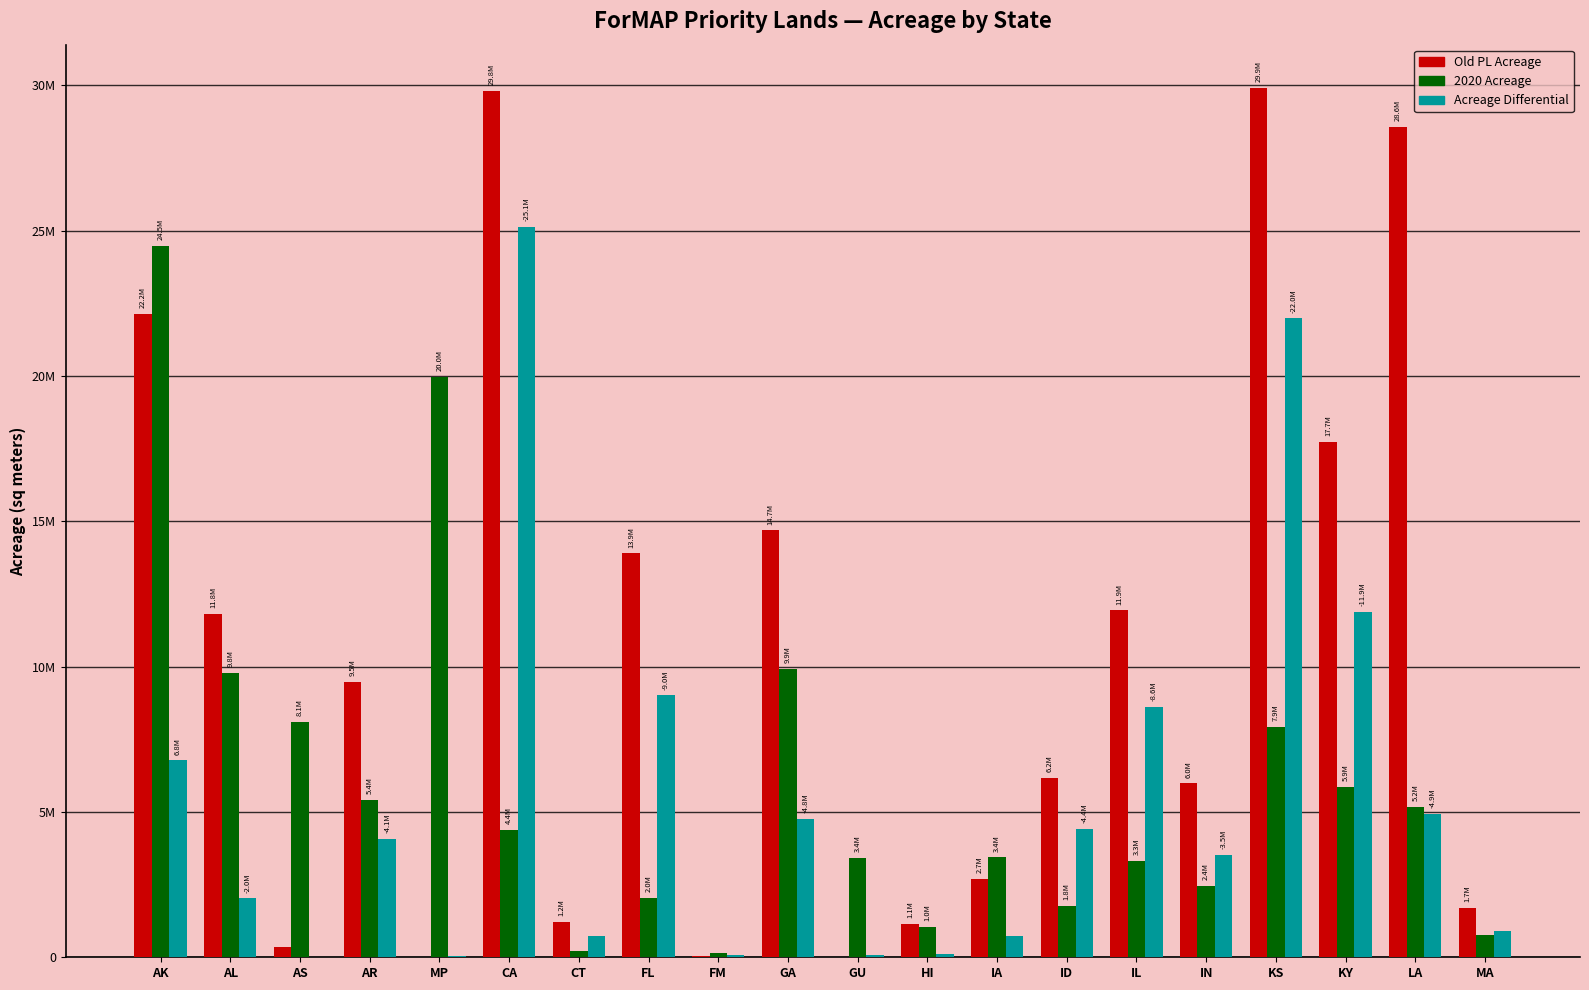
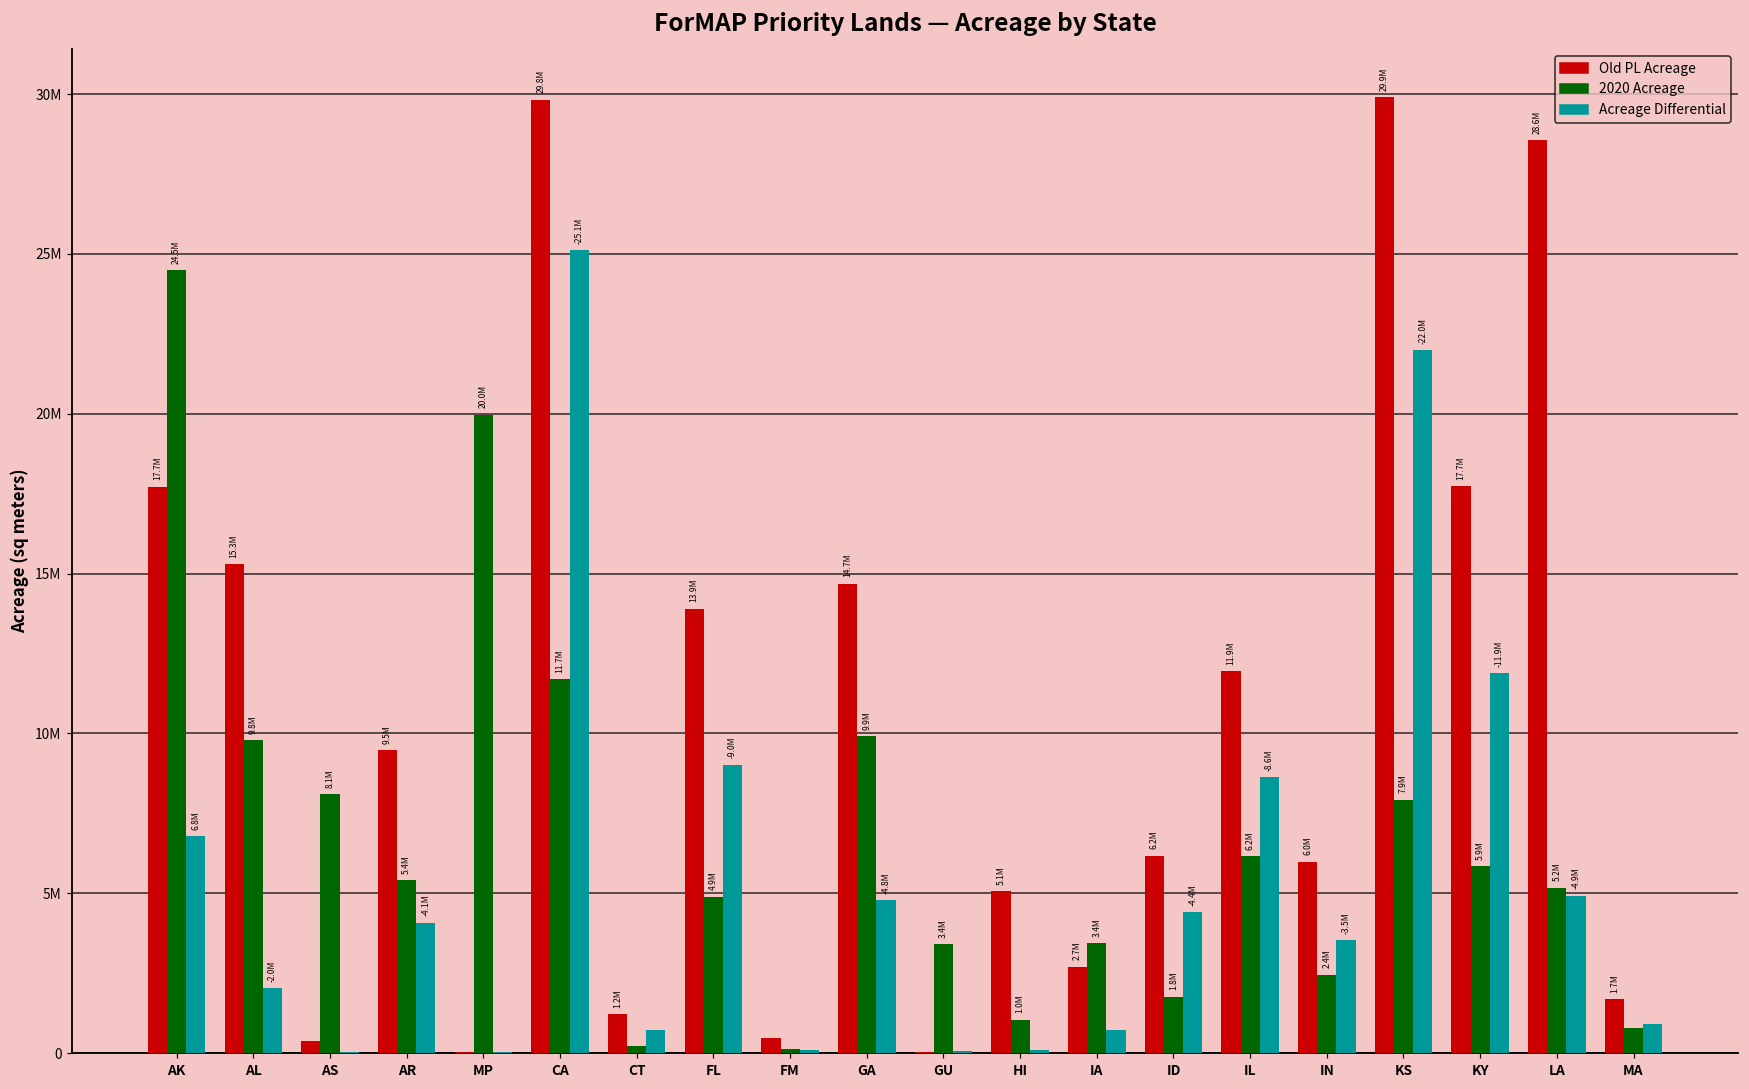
  {
    "Old PL Acreage": {
-     "AK": "22.2M",
-     "AL": "11.8M",
+     "AK": "17.7M",
+     "AL": "15.3M",
      "AR": "9.5M",
      "CA": "29.8M",
      "CT": "1.2M",
      "FL": "13.9M",
-     "FM": "0",
+     "FM": "500000",
      "GA": "14.7M",
-     "HI": "1.1M",
+     "HI": "5.1M",
      "IA": "2.7M",
      "ID": "6.2M",
      "IL": "11.9M",
      "IN": "6.0M",
      "KS": "29.9M",
      "KY": "17.7M",
      "LA": "28.6M",
      "MA": "1.7M"
    },
    "2020 Acreage": {
      "AK": "24.5M",
      "AL": "9.8M",
      "AS": "8.1M",
      "AR": "5.4M",
      "MP": "20.0M",
-     "CA": "4.4M",
-     "FL": "2.0M",
+     "CA": "11.7M",
+     "FL": "4.9M",
      "GA": "9.9M",
      "GU": "3.4M",
      "HI": "1.0M",
      "IA": "3.4M",
      "ID": "1.8M",
-     "IL": "3.3M",
+     "IL": "6.2M",
      "IN": "2.4M",
      "KS": "7.9M",
      "KY": "5.9M",
      "LA": "5.2M"
    },
    "Acreage Differential": {
      "AK": "6.8M"
    }
  }
